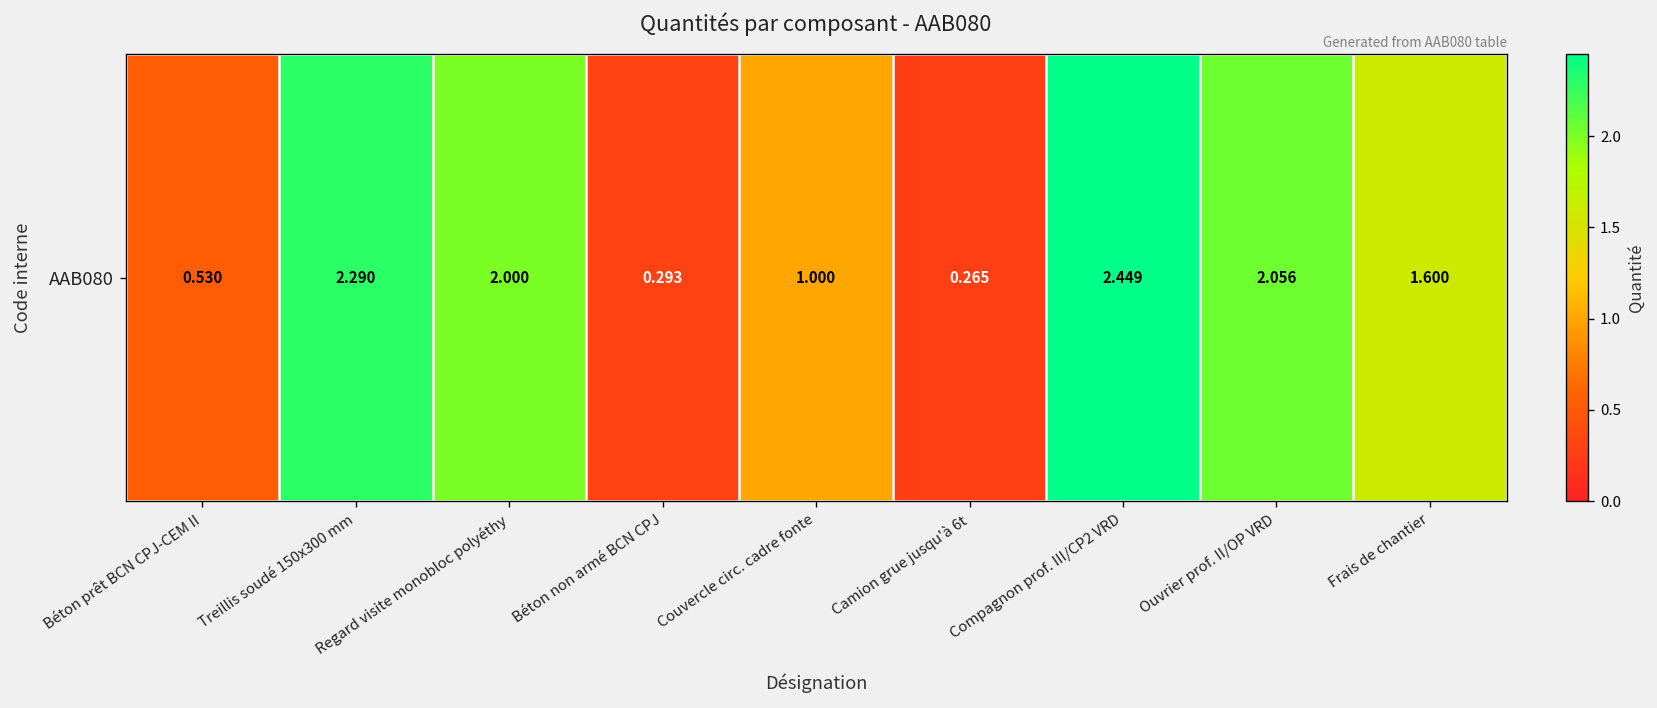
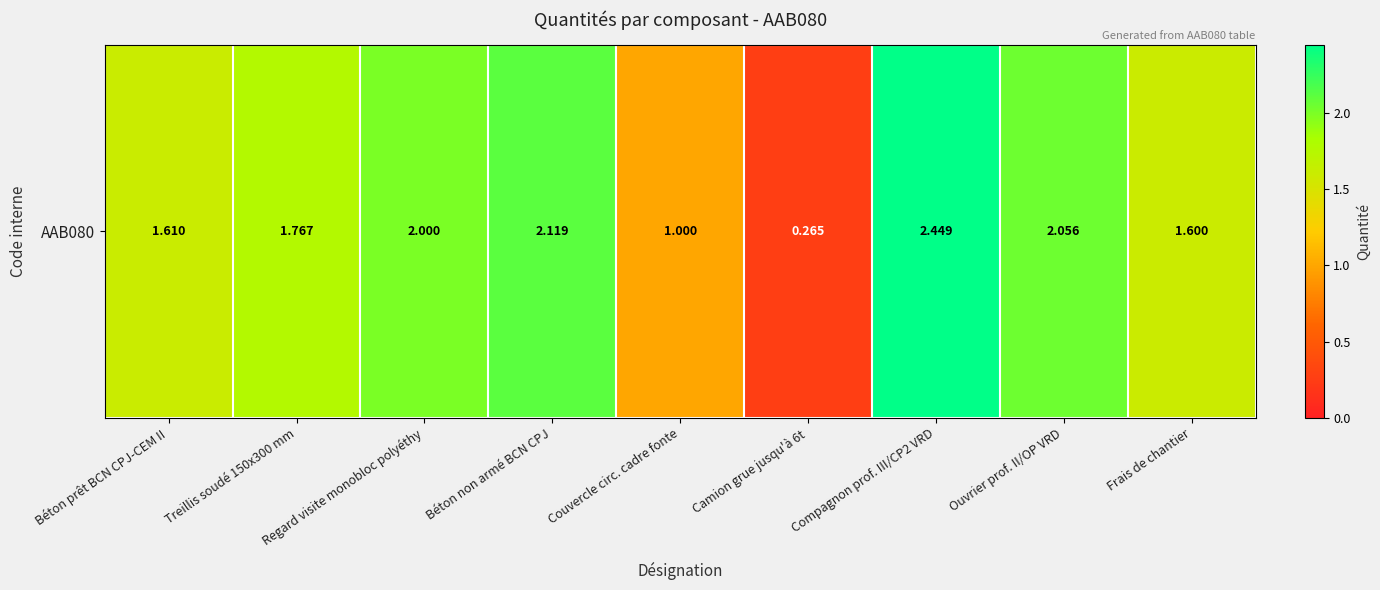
  {
    "AAB080": {
-     "Béton prêt BCN CPJ-CEM II": 0.530,
-     "Treillis soudé 150x300 mm": 2.290,
+     "Béton prêt BCN CPJ-CEM II": 1.610,
+     "Treillis soudé 150x300 mm": 1.767,
      "Regard visite monobloc polyéthy": 2.000,
-     "Béton non armé BCN CPJ": 0.293,
+     "Béton non armé BCN CPJ": 2.119,
      "Couvercle circ. cadre fonte": 1.000,
      "Camion grue jusqu'à 6t": 0.265,
      "Compagnon prof. III/CP2 VRD": 2.449,
      "Ouvrier prof. II/OP VRD": 2.056,
      "Frais de chantier": 1.600
    }
  }
